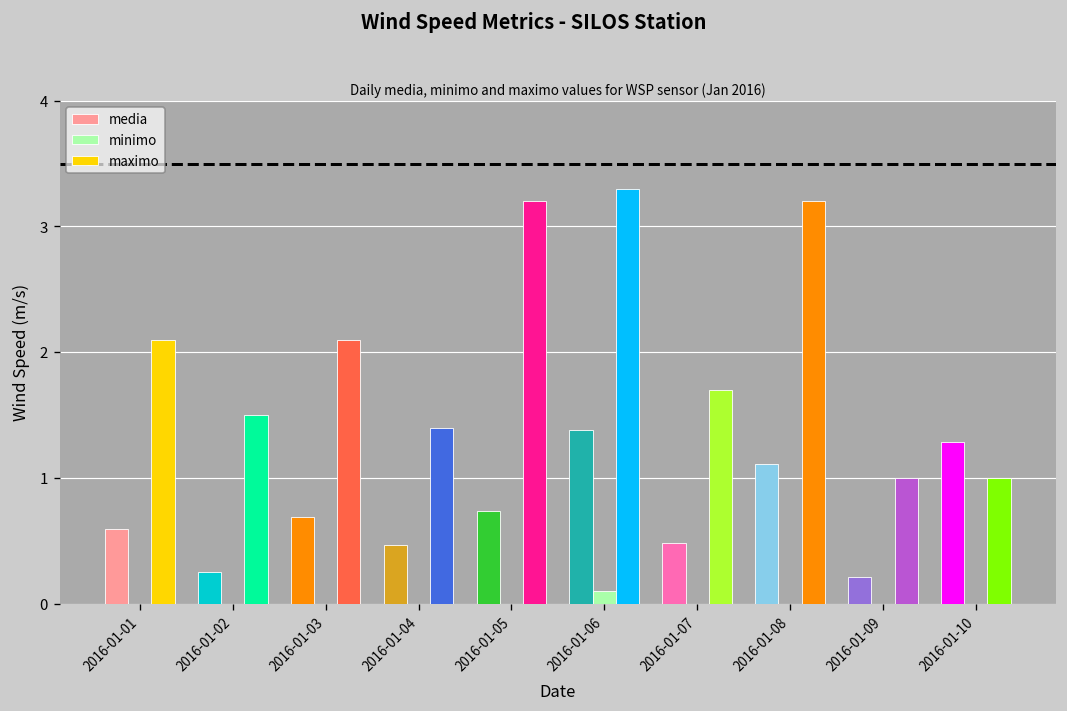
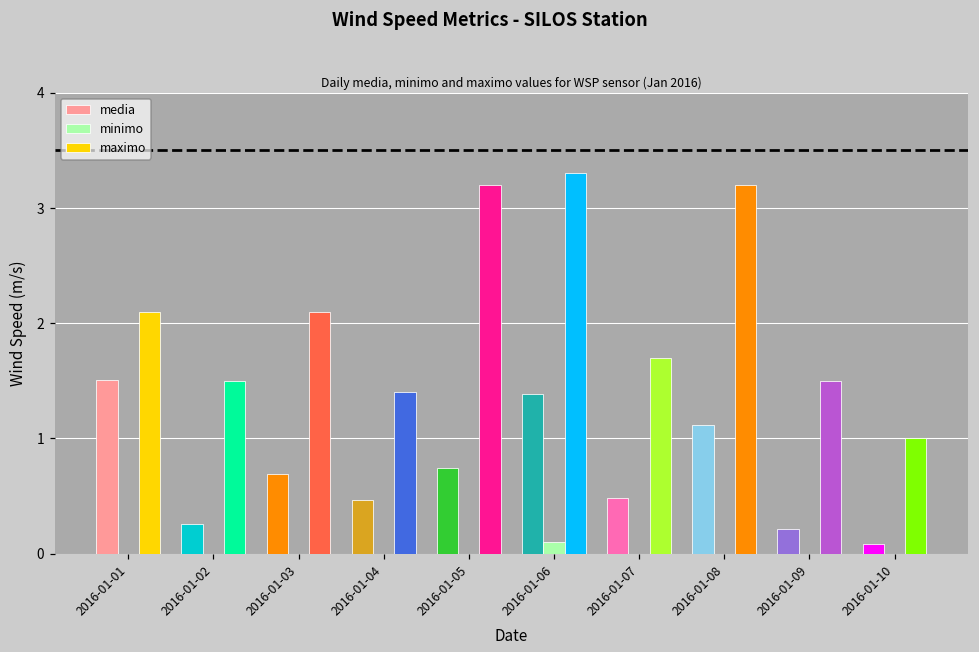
  {
    "media": {
-     "2016-01-01": 0.59,
+     "2016-01-01": 1.50,
      "2016-01-02": 0.25,
      "2016-01-03": 0.69,
      "2016-01-04": 0.47,
      "2016-01-05": 0.74,
      "2016-01-06": 1.38,
      "2016-01-07": 0.48,
      "2016-01-08": 1.11,
      "2016-01-09": 0.21,
-     "2016-01-10": 1.28
+     "2016-01-10": 0.09
    },
    "minimo": {
      "2016-01-01": 0.00,
      "2016-01-02": 0.00,
      "2016-01-03": 0.00,
      "2016-01-04": 0.00,
      "2016-01-05": 0.00,
      "2016-01-06": 0.10,
      "2016-01-07": 0.00,
      "2016-01-08": 0.00,
      "2016-01-09": 0.00,
      "2016-01-10": 0.00
    },
    "maximo": {
      "2016-01-01": 2.1,
      "2016-01-02": 1.5,
      "2016-01-03": 2.1,
      "2016-01-04": 1.4,
      "2016-01-05": 3.2,
      "2016-01-06": 3.3,
      "2016-01-07": 1.7,
      "2016-01-08": 3.2,
-     "2016-01-09": 1.0,
+     "2016-01-09": 1.5,
      "2016-01-10": 1.0
    }
  }
